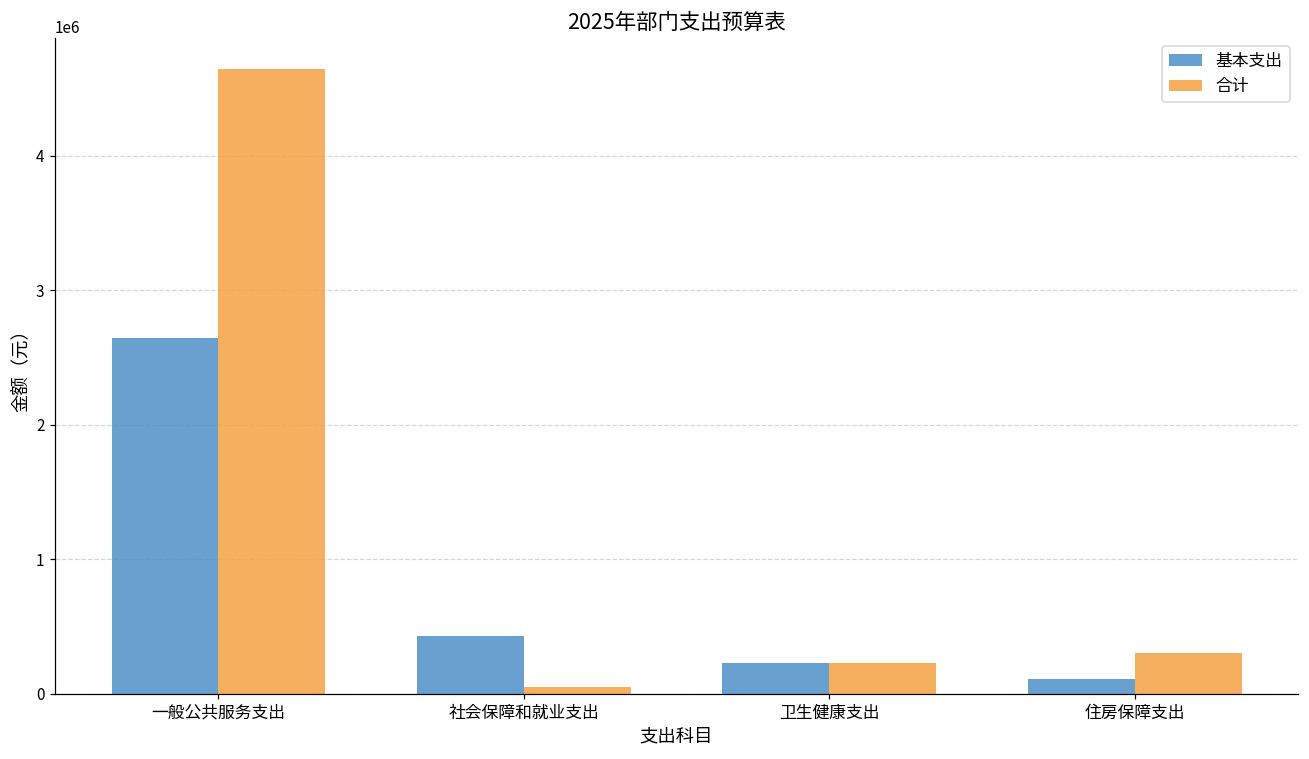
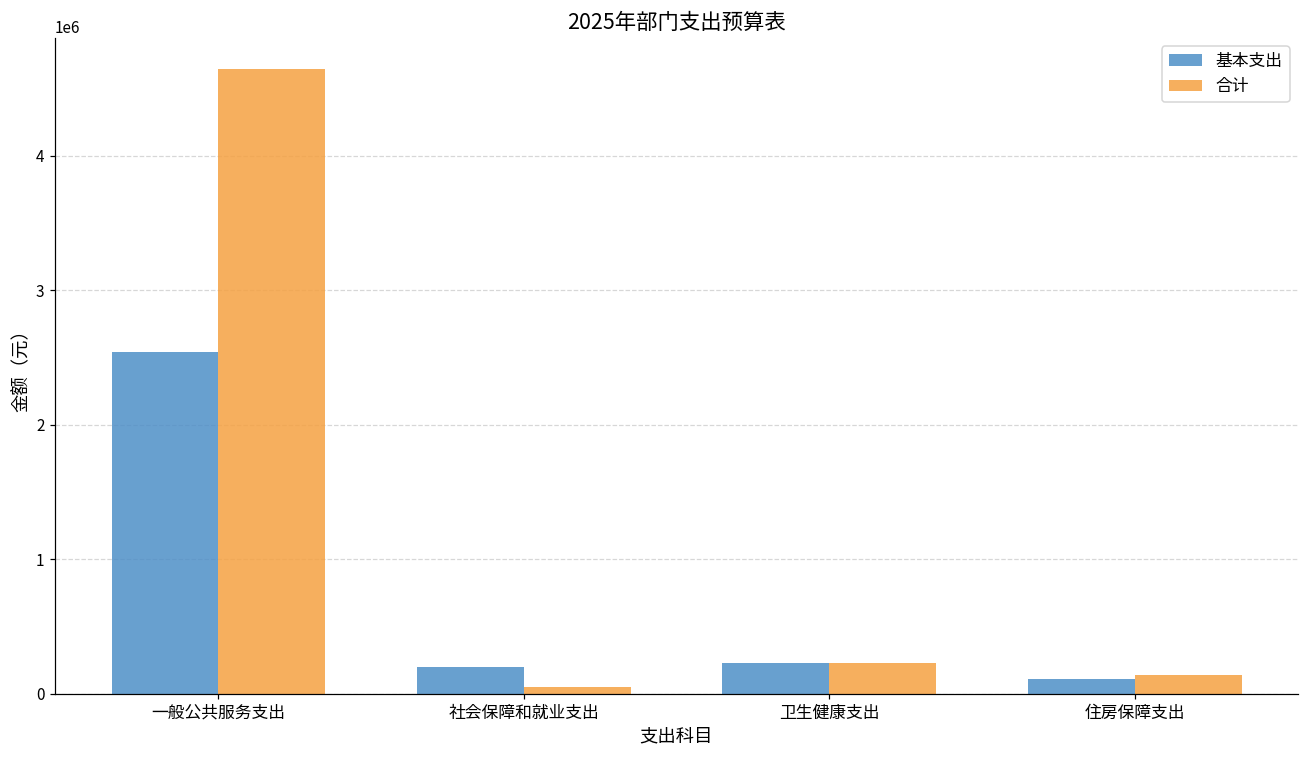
  {
    "基本支出": {
-     "一般公共服务支出": 2640000,
-     "社会保障和就业支出": 430000,
+     "一般公共服务支出": 2540000,
+     "社会保障和就业支出": 200000,
      "卫生健康支出": 230000,
      "住房保障支出": 110000
    },
    "合计": {
      "一般公共服务支出": 4640000,
      "社会保障和就业支出": 50000,
      "卫生健康支出": 230000,
-     "住房保障支出": 300000
+     "住房保障支出": 140000
    }
  }
